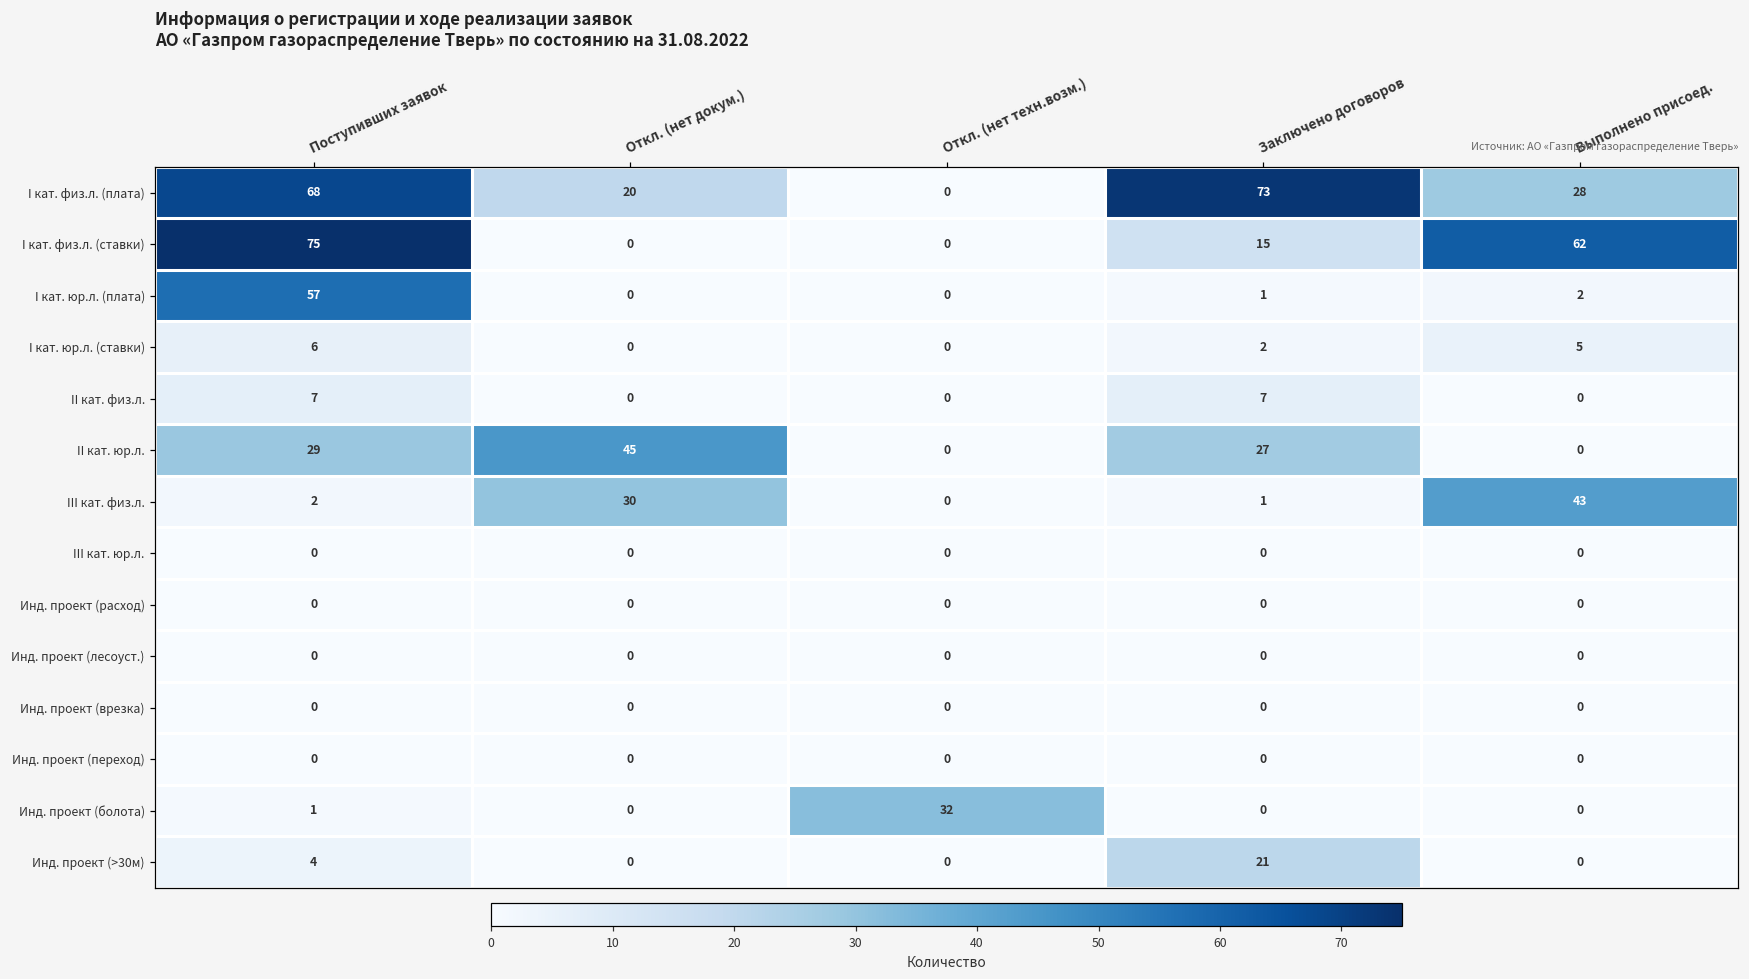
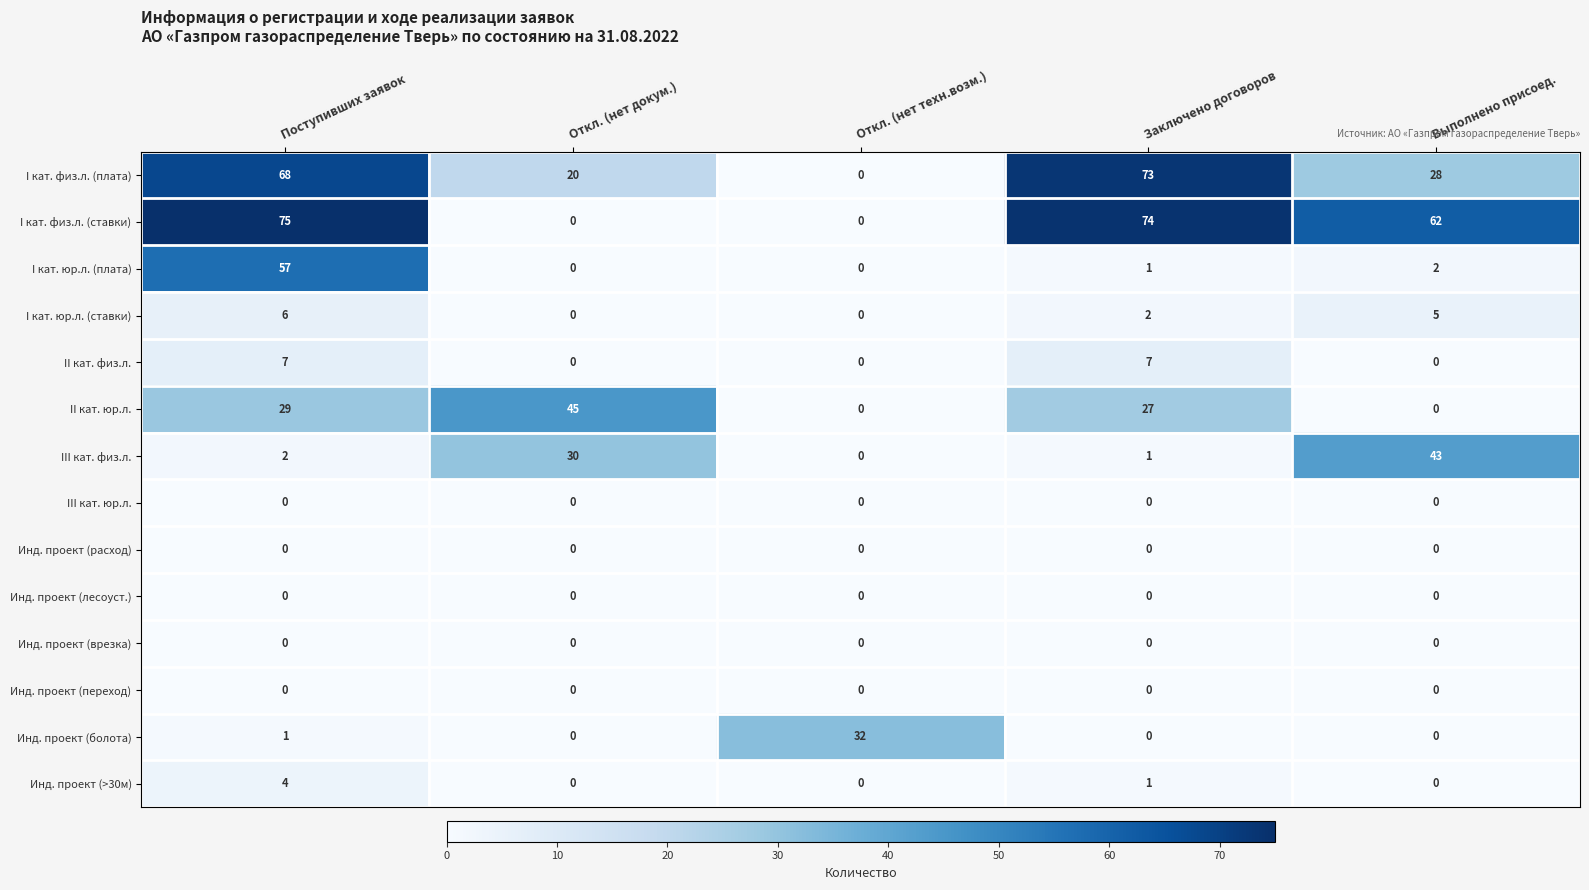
  {
    "I кат. физ.л. (плата)": {
      "Поступивших заявок": 68,
      "Откл. (нет докум.)": 20,
      "Откл. (нет техн.возм.)": 0,
      "Заключено договоров": 73,
      "Выполнено присоед.": 28
    },
    "I кат. физ.л. (ставки)": {
      "Поступивших заявок": 75,
      "Откл. (нет докум.)": 0,
      "Откл. (нет техн.возм.)": 0,
-     "Заключено договоров": 15,
+     "Заключено договоров": 74,
      "Выполнено присоед.": 62
    },
    "I кат. юр.л. (плата)": {
      "Поступивших заявок": 57,
      "Откл. (нет докум.)": 0,
      "Откл. (нет техн.возм.)": 0,
      "Заключено договоров": 1,
      "Выполнено присоед.": 2
    },
    "I кат. юр.л. (ставки)": {
      "Поступивших заявок": 6,
      "Откл. (нет докум.)": 0,
      "Откл. (нет техн.возм.)": 0,
      "Заключено договоров": 2,
      "Выполнено присоед.": 5
    },
    "II кат. физ.л.": {
      "Поступивших заявок": 7,
      "Откл. (нет докум.)": 0,
      "Откл. (нет техн.возм.)": 0,
      "Заключено договоров": 7,
      "Выполнено присоед.": 0
    },
    "II кат. юр.л.": {
      "Поступивших заявок": 29,
      "Откл. (нет докум.)": 45,
      "Откл. (нет техн.возм.)": 0,
      "Заключено договоров": 27,
      "Выполнено присоед.": 0
    },
    "III кат. физ.л.": {
      "Поступивших заявок": 2,
      "Откл. (нет докум.)": 30,
      "Откл. (нет техн.возм.)": 0,
      "Заключено договоров": 1,
      "Выполнено присоед.": 43
    },
    "III кат. юр.л.": {
      "Поступивших заявок": 0,
      "Откл. (нет докум.)": 0,
      "Откл. (нет техн.возм.)": 0,
      "Заключено договоров": 0,
      "Выполнено присоед.": 0
    },
    "Инд. проект (расход)": {
      "Поступивших заявок": 0,
      "Откл. (нет докум.)": 0,
      "Откл. (нет техн.возм.)": 0,
      "Заключено договоров": 0,
      "Выполнено присоед.": 0
    },
    "Инд. проект (лесоуст.)": {
      "Поступивших заявок": 0,
      "Откл. (нет докум.)": 0,
      "Откл. (нет техн.возм.)": 0,
      "Заключено договоров": 0,
      "Выполнено присоед.": 0
    },
    "Инд. проект (врезка)": {
      "Поступивших заявок": 0,
      "Откл. (нет докум.)": 0,
      "Откл. (нет техн.возм.)": 0,
      "Заключено договоров": 0,
      "Выполнено присоед.": 0
    },
    "Инд. проект (переход)": {
      "Поступивших заявок": 0,
      "Откл. (нет докум.)": 0,
      "Откл. (нет техн.возм.)": 0,
      "Заключено договоров": 0,
      "Выполнено присоед.": 0
    },
    "Инд. проект (болота)": {
      "Поступивших заявок": 1,
      "Откл. (нет докум.)": 0,
      "Откл. (нет техн.возм.)": 32,
      "Заключено договоров": 0,
      "Выполнено присоед.": 0
    },
    "Инд. проект (>30м)": {
      "Поступивших заявок": 4,
      "Откл. (нет докум.)": 0,
      "Откл. (нет техн.возм.)": 0,
-     "Заключено договоров": 21,
+     "Заключено договоров": 1,
      "Выполнено присоед.": 0
    }
  }
